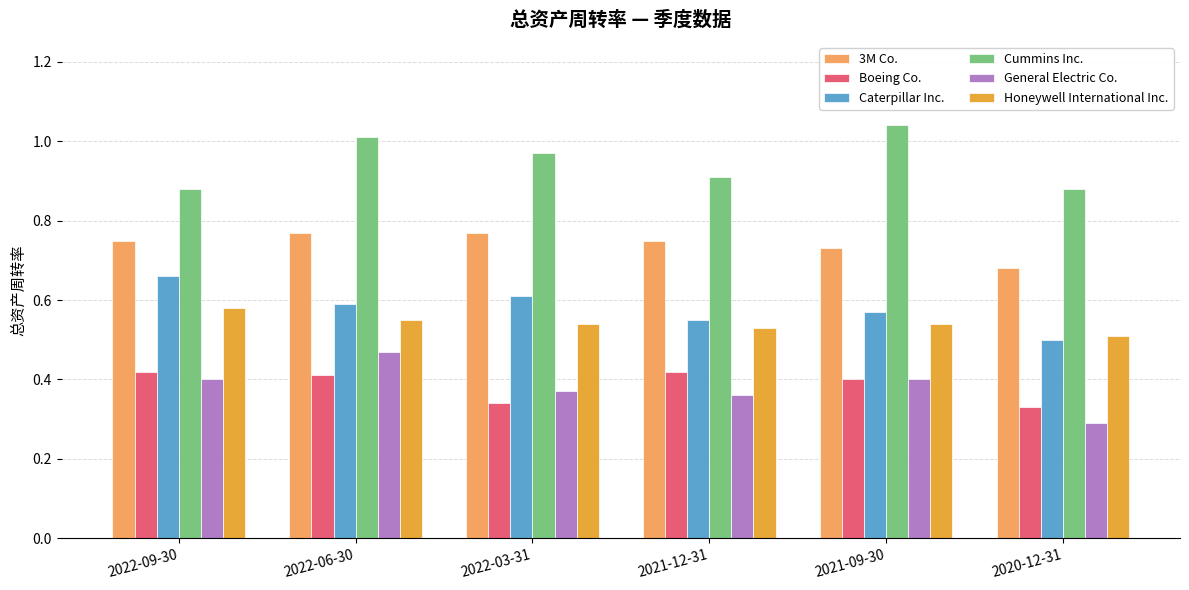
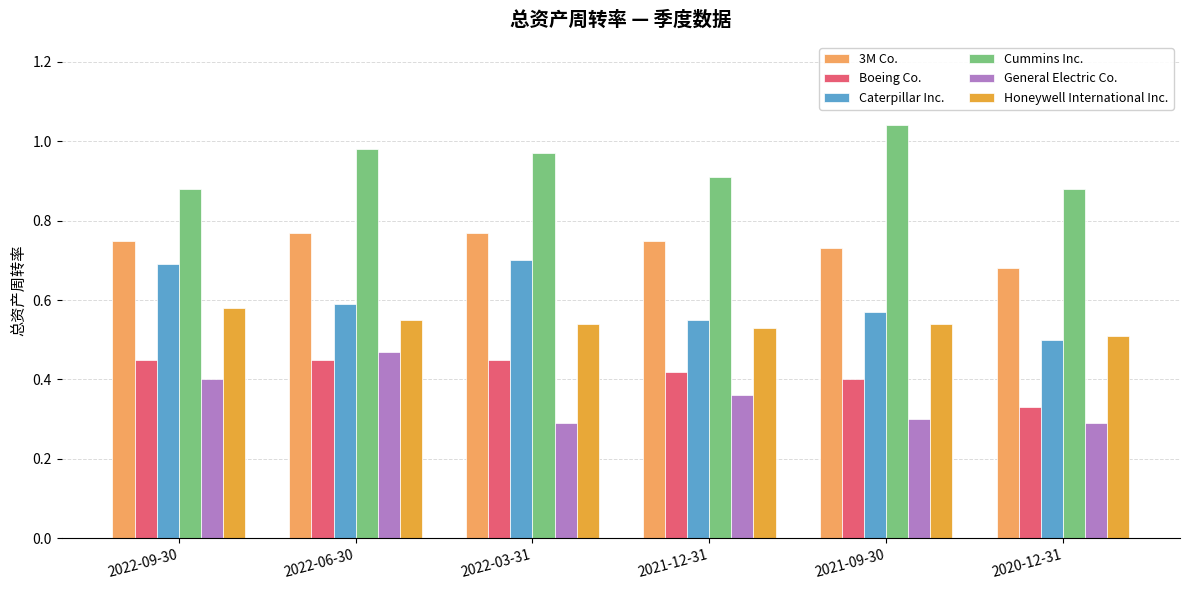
  {
    "Boeing Co.": {
-     "2022-09-30": 0.42,
-     "2022-06-30": 0.41,
-     "2022-03-31": 0.34,
+     "2022-09-30": 0.45,
+     "2022-06-30": 0.45,
+     "2022-03-31": 0.45,
      "2021-12-31": 0.42,
      "2021-09-30": 0.40,
      "2020-12-31": 0.33
    },
    "Caterpillar Inc.": {
-     "2022-09-30": 0.66,
+     "2022-09-30": 0.69,
      "2022-06-30": 0.59,
-     "2022-03-31": 0.61,
+     "2022-03-31": 0.70,
      "2021-12-31": 0.55,
      "2021-09-30": 0.57,
      "2020-12-31": 0.50
    },
    "Cummins Inc.": {
      "2022-09-30": 0.88,
-     "2022-06-30": 1.01,
+     "2022-06-30": 0.98,
      "2022-03-31": 0.97,
      "2021-12-31": 0.91,
      "2021-09-30": 1.04,
      "2020-12-31": 0.88
    },
    "General Electric Co.": {
      "2022-09-30": 0.40,
      "2022-06-30": 0.47,
-     "2022-03-31": 0.37,
+     "2022-03-31": 0.29,
      "2021-12-31": 0.36,
-     "2021-09-30": 0.4,
+     "2021-09-30": 0.3,
      "2020-12-31": 0.29
    }
  }
